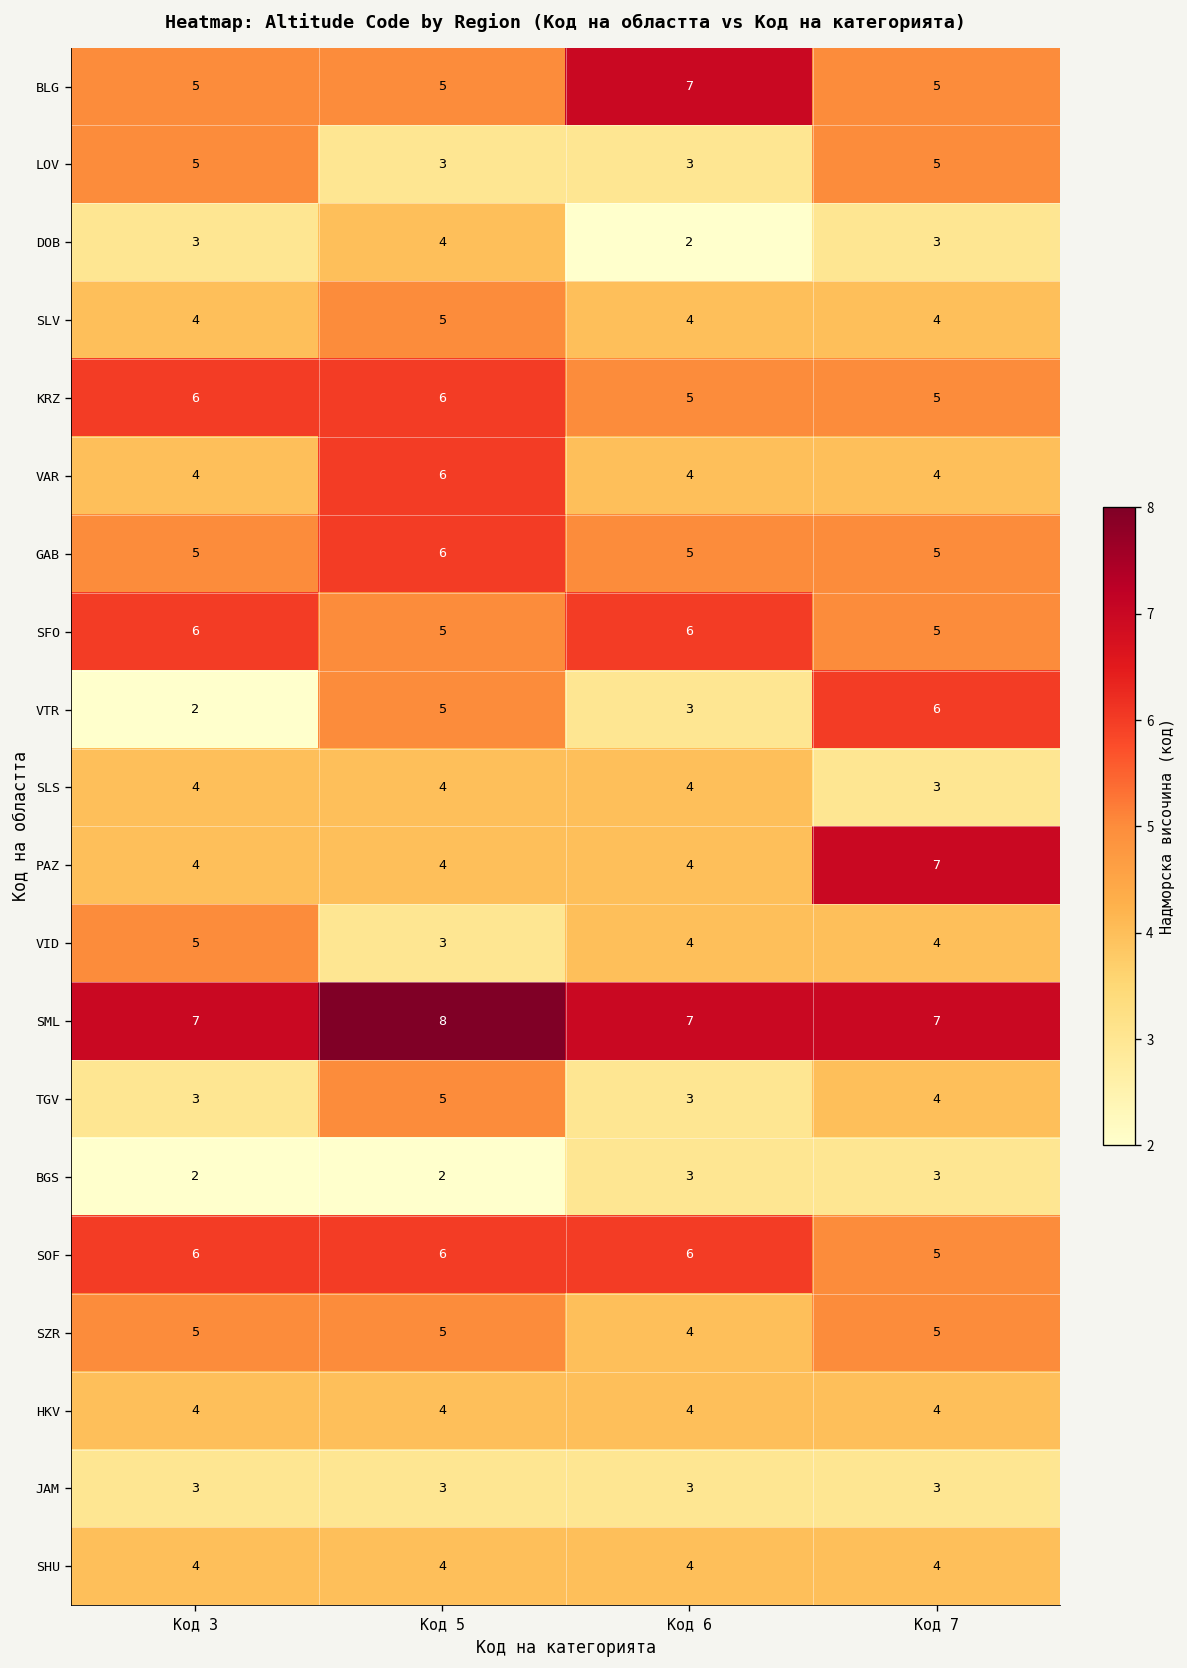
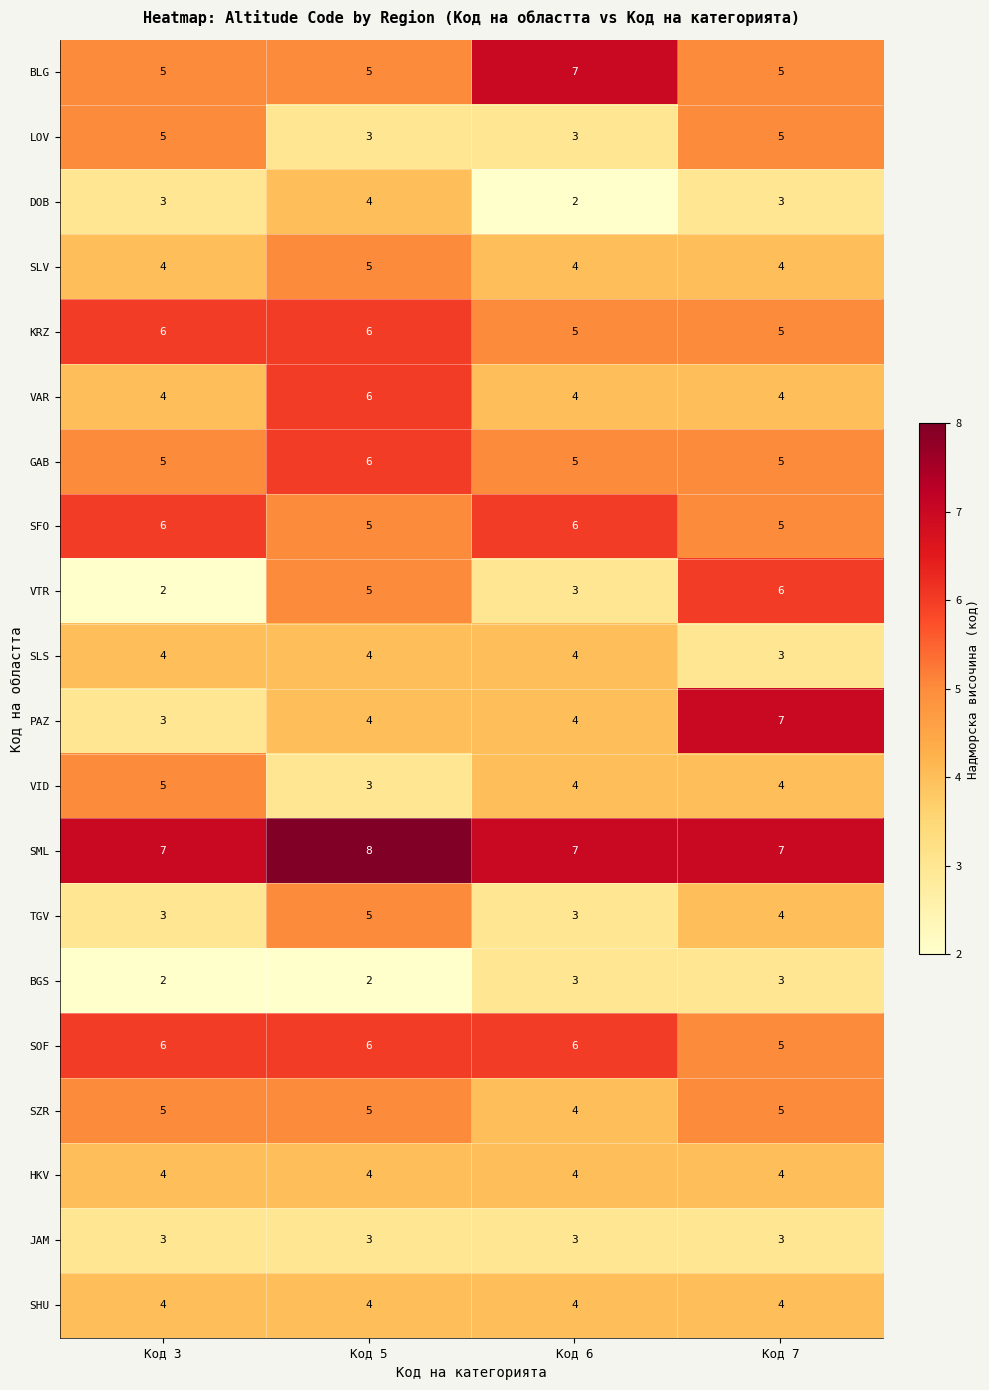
  {
    "BLG": {
      "Код 3": 5,
      "Код 5": 5,
      "Код 6": 7,
      "Код 7": 5
    },
    "LOV": {
      "Код 3": 5,
      "Код 5": 3,
      "Код 6": 3,
      "Код 7": 5
    },
    "DOB": {
      "Код 3": 3,
      "Код 5": 4,
      "Код 6": 2,
      "Код 7": 3
    },
    "SLV": {
      "Код 3": 4,
      "Код 5": 5,
      "Код 6": 4,
      "Код 7": 4
    },
    "KRZ": {
      "Код 3": 6,
      "Код 5": 6,
      "Код 6": 5,
      "Код 7": 5
    },
    "VAR": {
      "Код 3": 4,
      "Код 5": 6,
      "Код 6": 4,
      "Код 7": 4
    },
    "GAB": {
      "Код 3": 5,
      "Код 5": 6,
      "Код 6": 5,
      "Код 7": 5
    },
    "SFO": {
      "Код 3": 6,
      "Код 5": 5,
      "Код 6": 6,
      "Код 7": 5
    },
    "VTR": {
      "Код 3": 2,
      "Код 5": 5,
      "Код 6": 3,
      "Код 7": 6
    },
    "SLS": {
      "Код 3": 4,
      "Код 5": 4,
      "Код 6": 4,
      "Код 7": 3
    },
    "PAZ": {
-     "Код 3": 4,
+     "Код 3": 3,
      "Код 5": 4,
      "Код 6": 4,
      "Код 7": 7
    },
    "VID": {
      "Код 3": 5,
      "Код 5": 3,
      "Код 6": 4,
      "Код 7": 4
    },
    "SML": {
      "Код 3": 7,
      "Код 5": 8,
      "Код 6": 7,
      "Код 7": 7
    },
    "TGV": {
      "Код 3": 3,
      "Код 5": 5,
      "Код 6": 3,
      "Код 7": 4
    },
    "BGS": {
      "Код 3": 2,
      "Код 5": 2,
      "Код 6": 3,
      "Код 7": 3
    },
    "SOF": {
      "Код 3": 6,
      "Код 5": 6,
      "Код 6": 6,
      "Код 7": 5
    },
    "SZR": {
      "Код 3": 5,
      "Код 5": 5,
      "Код 6": 4,
      "Код 7": 5
    },
    "HKV": {
      "Код 3": 4,
      "Код 5": 4,
      "Код 6": 4,
      "Код 7": 4
    },
    "JAM": {
      "Код 3": 3,
      "Код 5": 3,
      "Код 6": 3,
      "Код 7": 3
    },
    "SHU": {
      "Код 3": 4,
      "Код 5": 4,
      "Код 6": 4,
      "Код 7": 4
    }
  }
